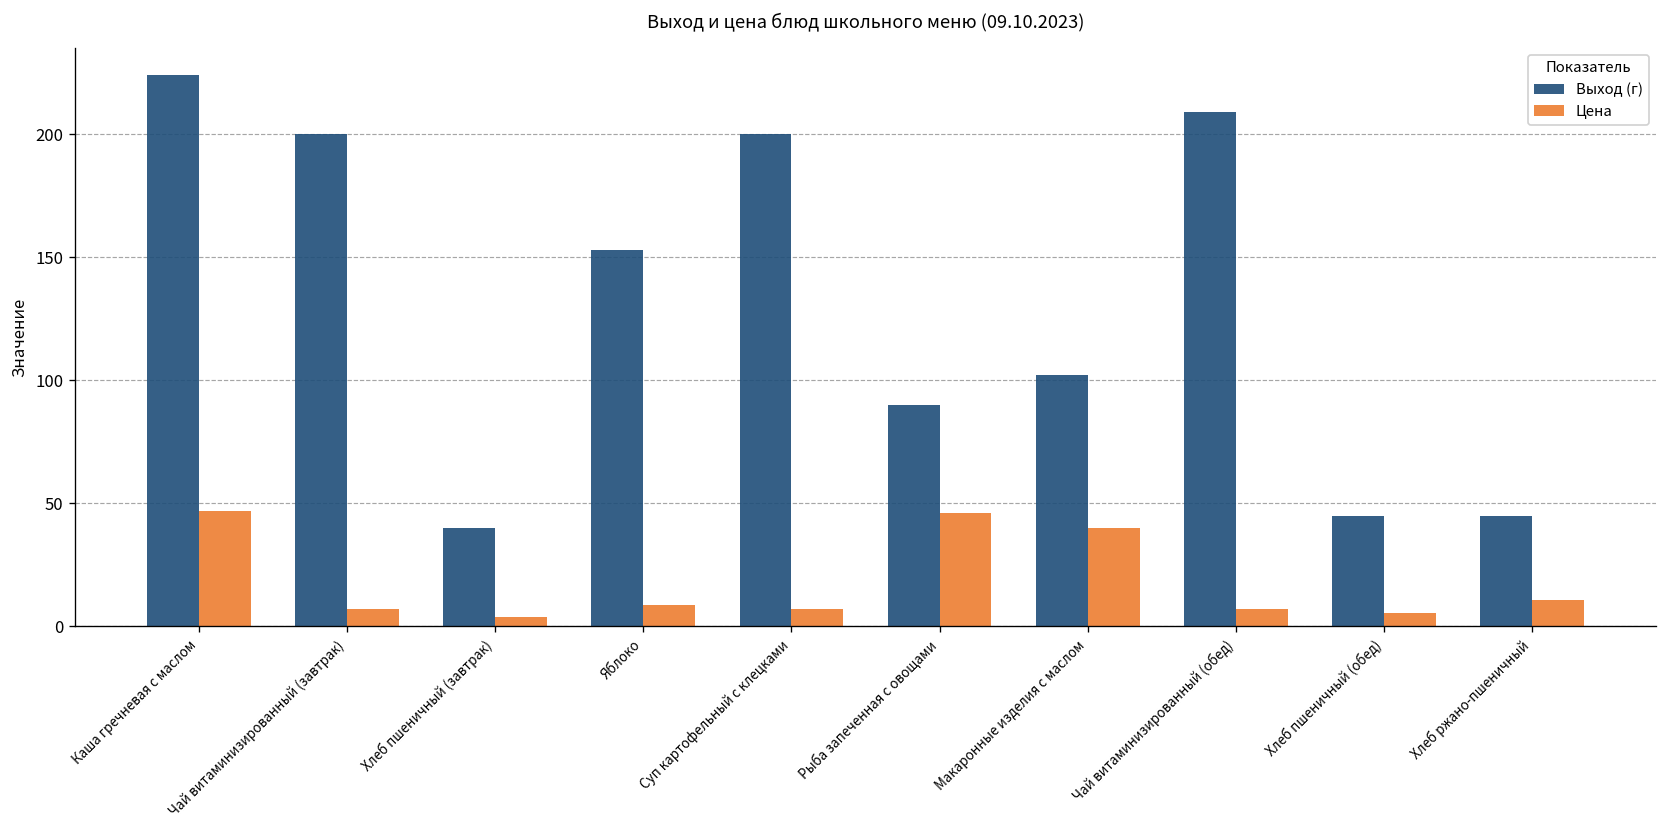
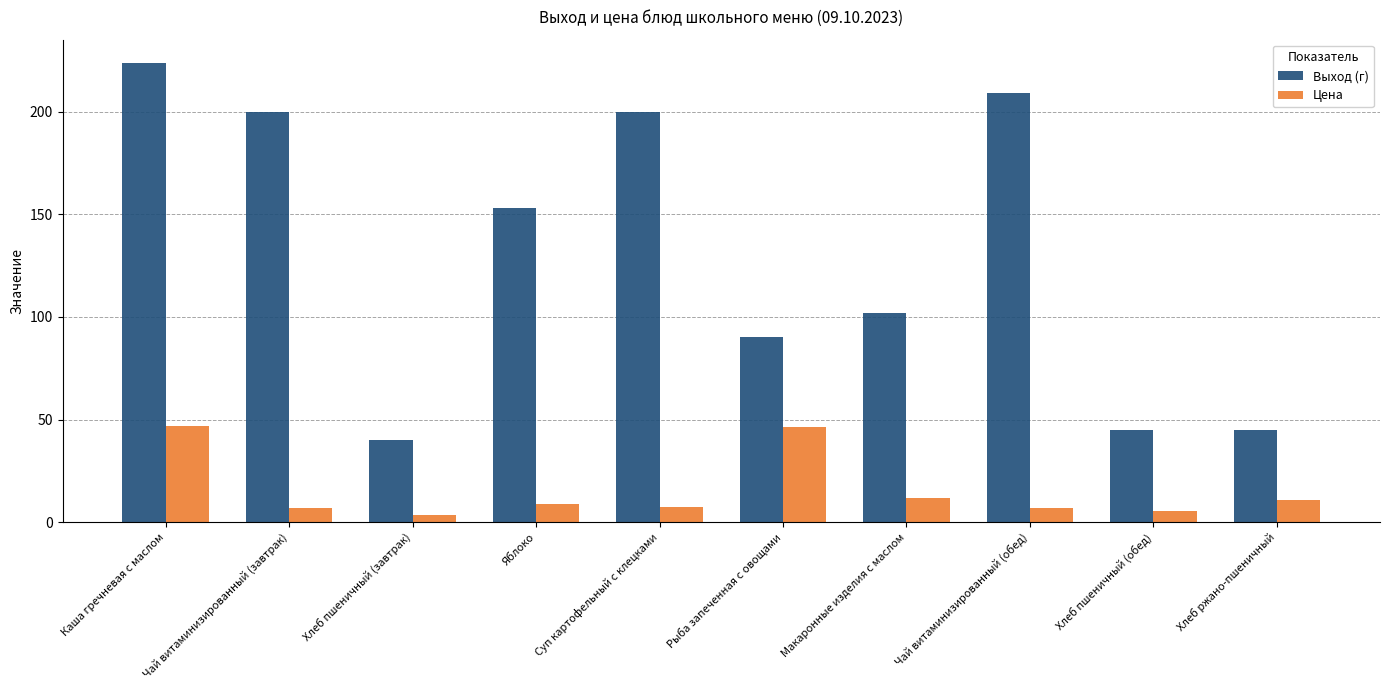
  {
    "Выход (г)": {
      "Каша гречневая с маслом": 224,
      "Чай витаминизированный (завтрак)": 200,
      "Хлеб пшеничный (завтрак)": 40,
      "Яблоко": 153,
      "Суп картофельный с клецками": 200,
      "Рыба запеченная с овощами": 90,
      "Макаронные изделия с маслом": 102,
      "Чай витаминизированный (обед)": 209,
      "Хлеб пшеничный (обед)": 45,
      "Хлеб ржано-пшеничный": 45
    },
    "Цена": {
      "Каша гречневая с маслом": 47,
      "Чай витаминизированный (завтрак)": 7,
      "Хлеб пшеничный (завтрак)": 4,
      "Яблоко": 9,
      "Суп картофельный с клецками": 7,
      "Рыба запеченная с овощами": 46,
-     "Макаронные изделия с маслом": 40,
+     "Макаронные изделия с маслом": 12,
      "Чай витаминизированный (обед)": 7,
      "Хлеб пшеничный (обед)": 6,
      "Хлеб ржано-пшеничный": 11
    }
  }
